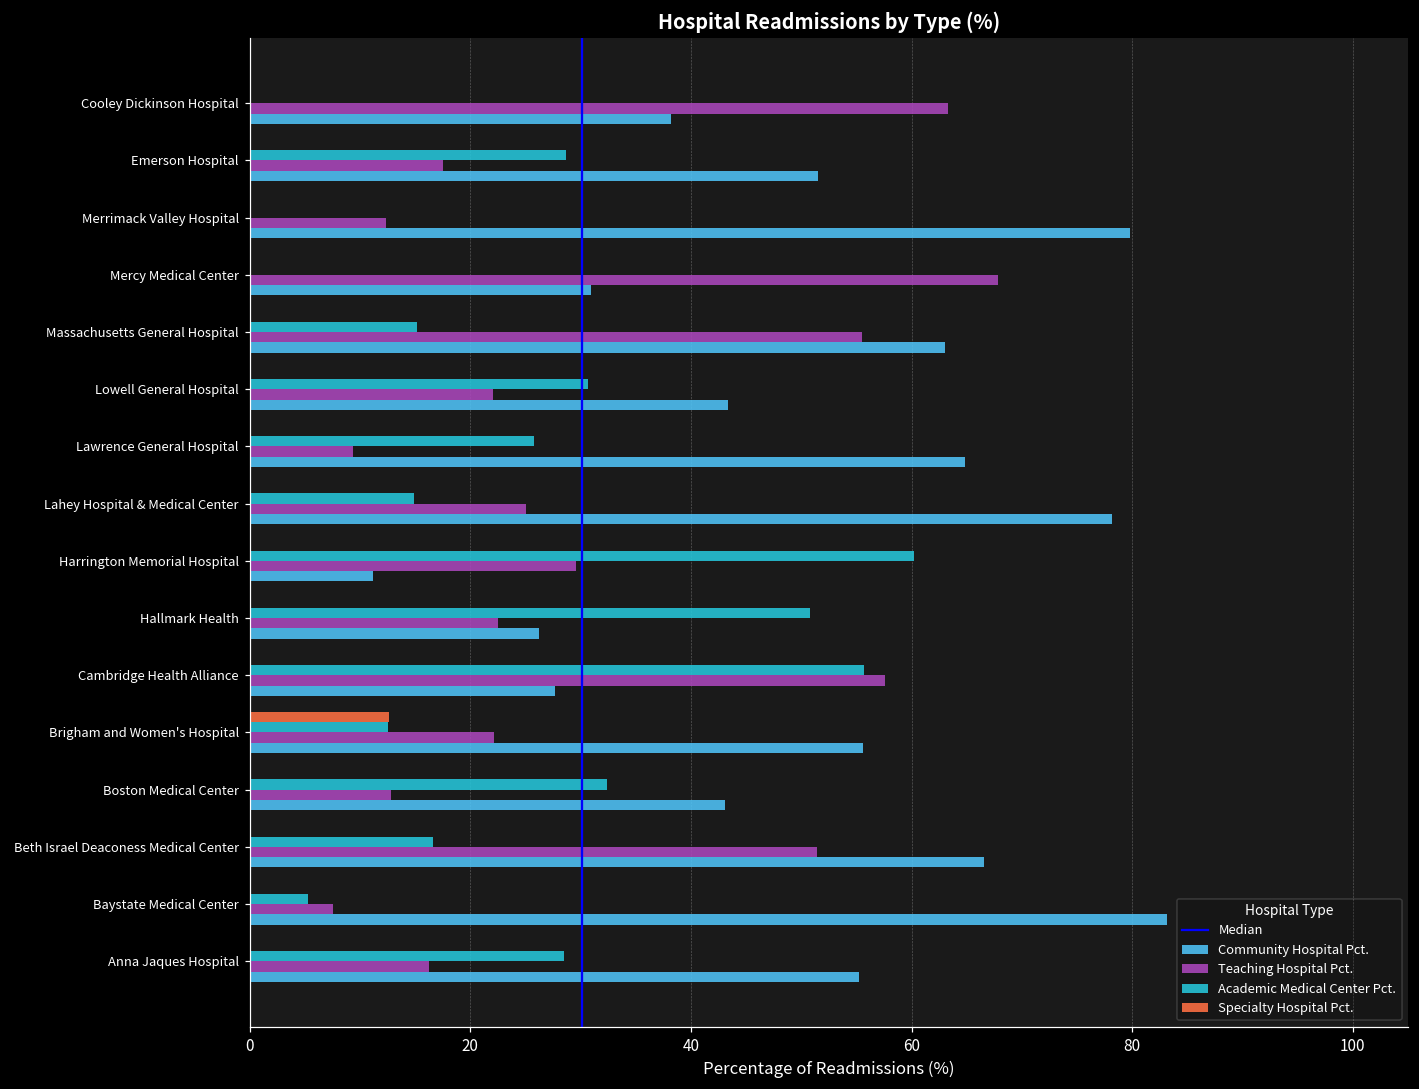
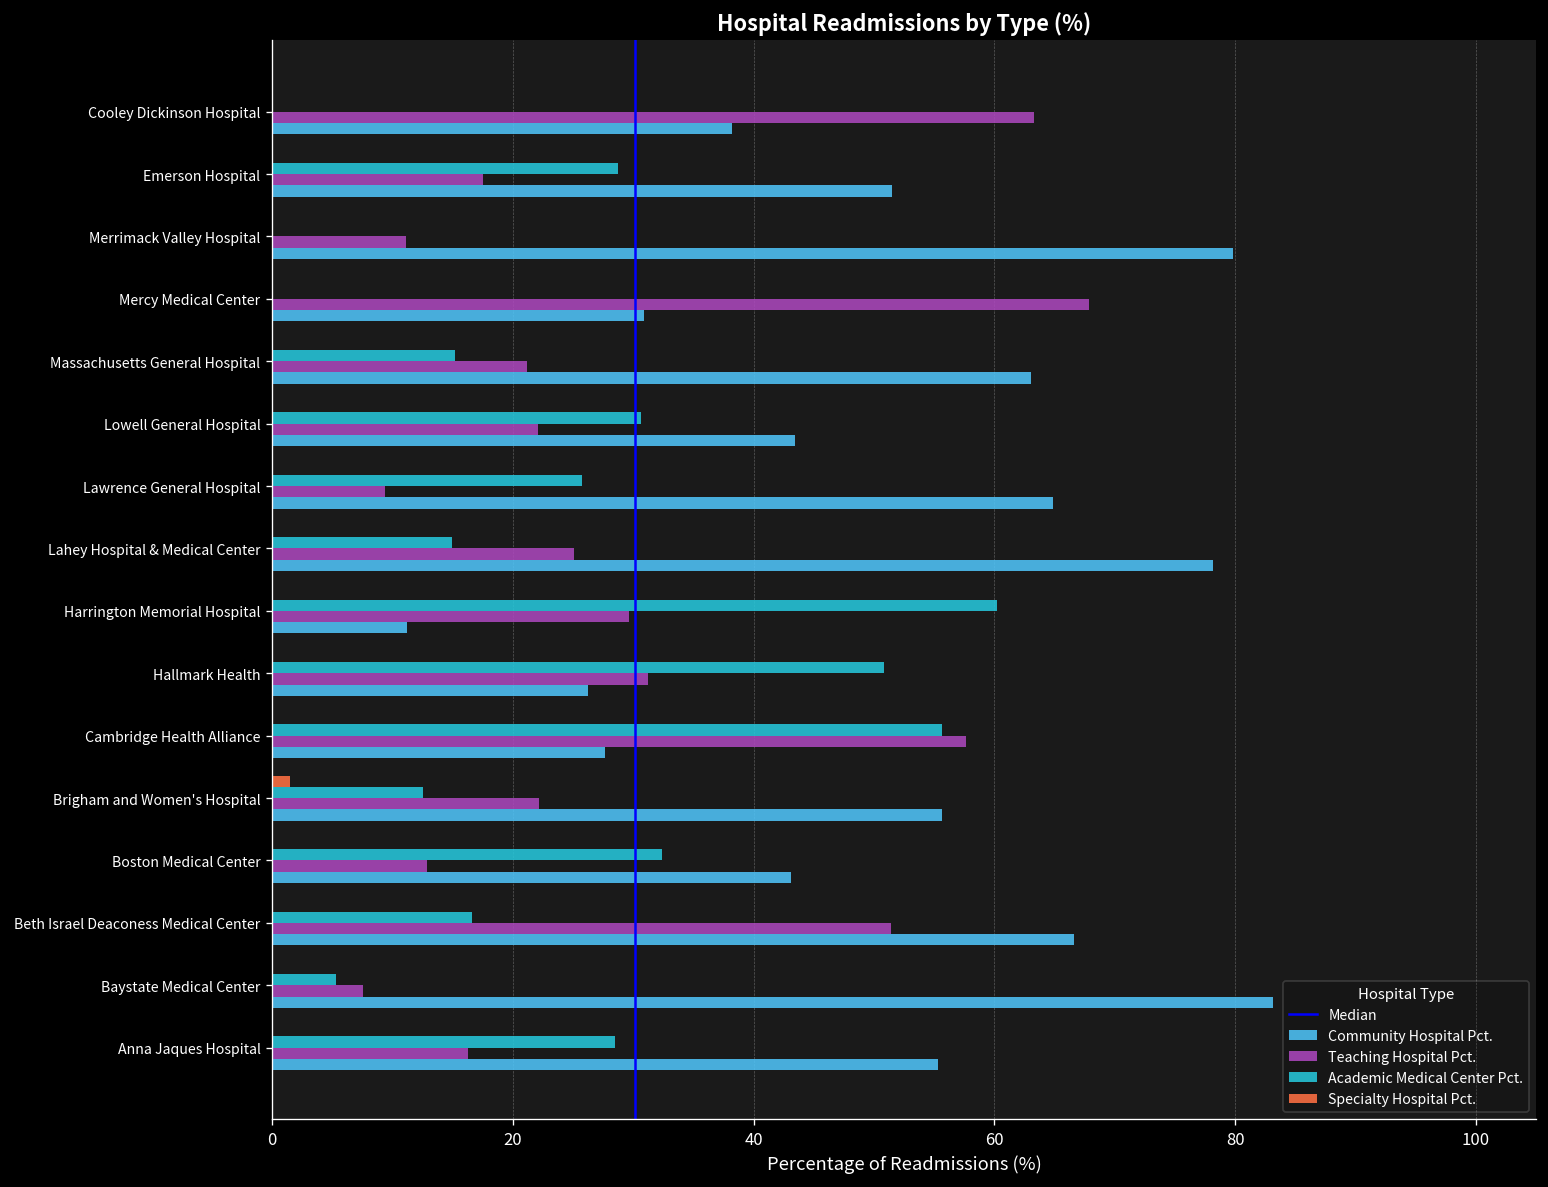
  {
    "Teaching Hospital Pct.": {
      "Cooley Dickinson Hospital": 63.3,
      "Emerson Hospital": 17.5,
-     "Merrimack Valley Hospital": 12.4,
+     "Merrimack Valley Hospital": 11.1,
      "Mercy Medical Center": 67.9,
-     "Massachusetts General Hospital": 55.5,
+     "Massachusetts General Hospital": 21.1,
      "Lowell General Hospital": 22.1,
      "Lawrence General Hospital": 9.4,
      "Lahey Hospital & Medical Center": 25.1,
      "Harrington Memorial Hospital": 29.6,
-     "Hallmark Health": 22.5,
+     "Hallmark Health": 31.3,
      "Cambridge Health Alliance": 57.6,
      "Brigham and Women's Hospital": 22.2,
      "Boston Medical Center": 12.8,
      "Beth Israel Deaconess Medical Center": 51.4,
      "Baystate Medical Center": 7.6,
      "Anna Jaques Hospital": 16.3
    },
    "Specialty Hospital Pct.": {
      "Cooley Dickinson Hospital": 0.0,
      "Emerson Hospital": 0.0,
      "Merrimack Valley Hospital": 0.0,
      "Mercy Medical Center": 0.0,
      "Massachusetts General Hospital": 0.0,
      "Lowell General Hospital": 0.0,
      "Lawrence General Hospital": 0.0,
      "Lahey Hospital & Medical Center": 0.0,
      "Harrington Memorial Hospital": 0.0,
      "Hallmark Health": 0.0,
      "Cambridge Health Alliance": 0.0,
-     "Brigham and Women's Hospital": 12.6,
+     "Brigham and Women's Hospital": 1.5,
      "Boston Medical Center": 0.0,
      "Beth Israel Deaconess Medical Center": 0.0,
      "Baystate Medical Center": 0.0,
      "Anna Jaques Hospital": 0.0
    }
  }
